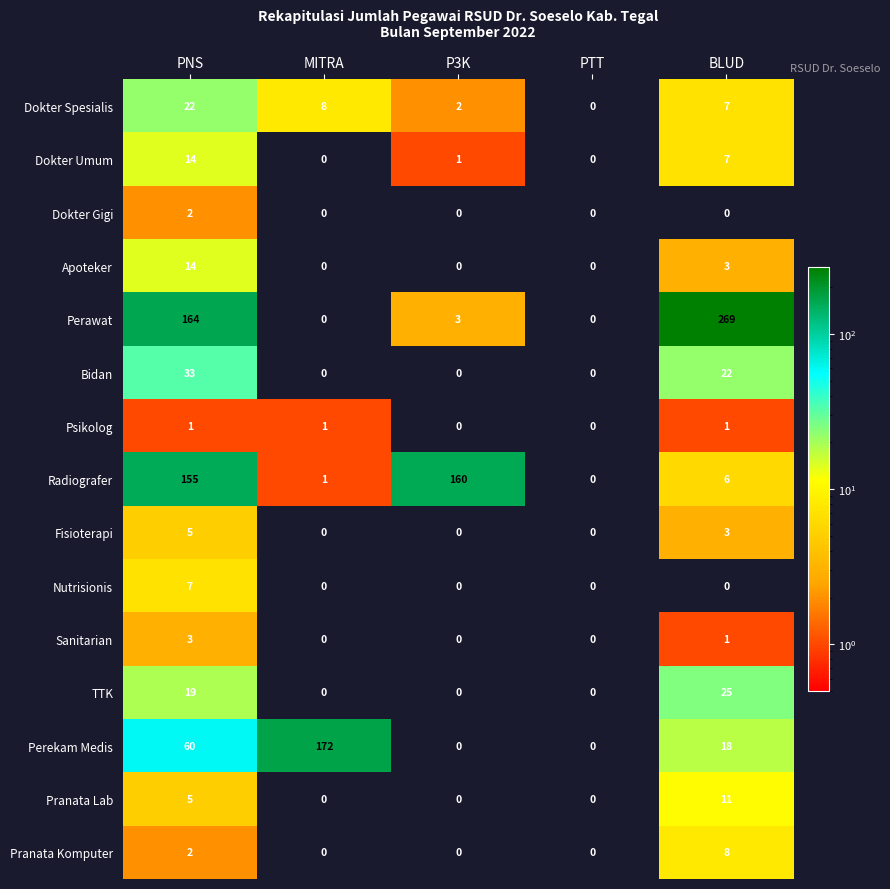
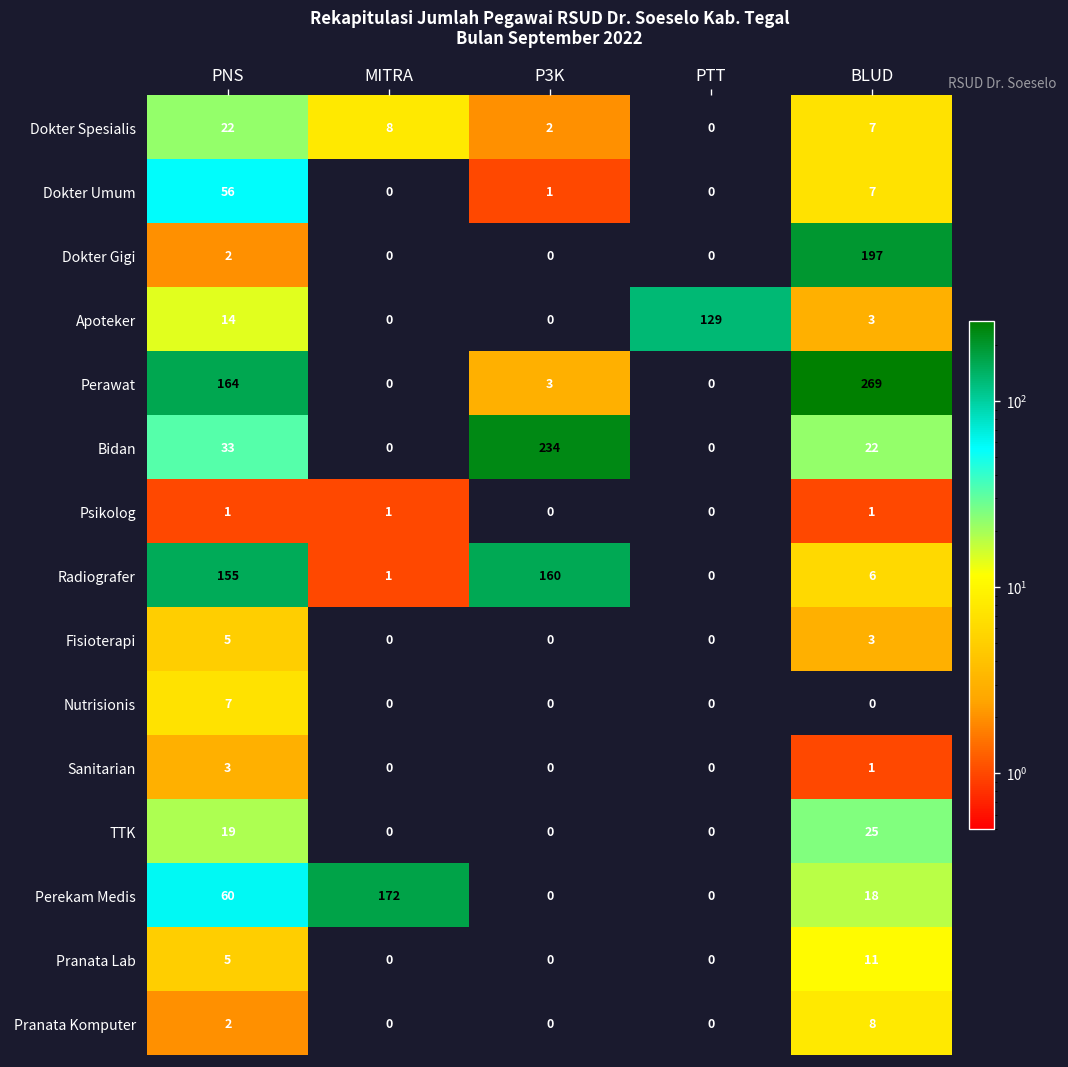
  {
    "Dokter Spesialis": {
      "PNS": 22,
      "MITRA": 8,
      "P3K": 2,
      "PTT": 0,
      "BLUD": 7
    },
    "Dokter Umum": {
-     "PNS": 14,
+     "PNS": 56,
      "MITRA": 0,
      "P3K": 1,
      "PTT": 0,
      "BLUD": 7
    },
    "Dokter Gigi": {
      "PNS": 2,
      "MITRA": 0,
      "P3K": 0,
      "PTT": 0,
-     "BLUD": 0
+     "BLUD": 197
    },
    "Apoteker": {
      "PNS": 14,
      "MITRA": 0,
      "P3K": 0,
-     "PTT": 0,
+     "PTT": 129,
      "BLUD": 3
    },
    "Perawat": {
      "PNS": 164,
      "MITRA": 0,
      "P3K": 3,
      "PTT": 0,
      "BLUD": 269
    },
    "Bidan": {
      "PNS": 33,
      "MITRA": 0,
-     "P3K": 0,
+     "P3K": 234,
      "PTT": 0,
      "BLUD": 22
    },
    "Psikolog": {
      "PNS": 1,
      "MITRA": 1,
      "P3K": 0,
      "PTT": 0,
      "BLUD": 1
    },
    "Radiografer": {
      "PNS": 155,
      "MITRA": 1,
      "P3K": 160,
      "PTT": 0,
      "BLUD": 6
    },
    "Fisioterapi": {
      "PNS": 5,
      "MITRA": 0,
      "P3K": 0,
      "PTT": 0,
      "BLUD": 3
    },
    "Nutrisionis": {
      "PNS": 7,
      "MITRA": 0,
      "P3K": 0,
      "PTT": 0,
      "BLUD": 0
    },
    "Sanitarian": {
      "PNS": 3,
      "MITRA": 0,
      "P3K": 0,
      "PTT": 0,
      "BLUD": 1
    },
    "TTK": {
      "PNS": 19,
      "MITRA": 0,
      "P3K": 0,
      "PTT": 0,
      "BLUD": 25
    },
    "Perekam Medis": {
      "PNS": 60,
      "MITRA": 172,
      "P3K": 0,
      "PTT": 0,
      "BLUD": 18
    },
    "Pranata Lab": {
      "PNS": 5,
      "MITRA": 0,
      "P3K": 0,
      "PTT": 0,
      "BLUD": 11
    },
    "Pranata Komputer": {
      "PNS": 2,
      "MITRA": 0,
      "P3K": 0,
      "PTT": 0,
      "BLUD": 8
    }
  }
